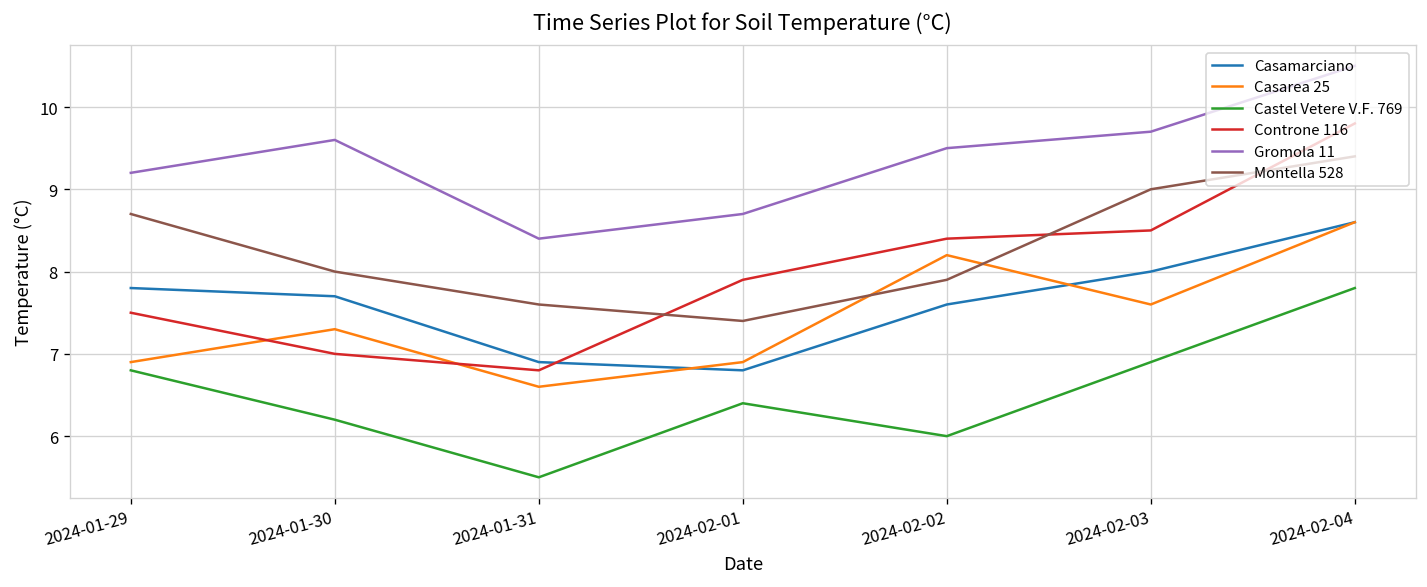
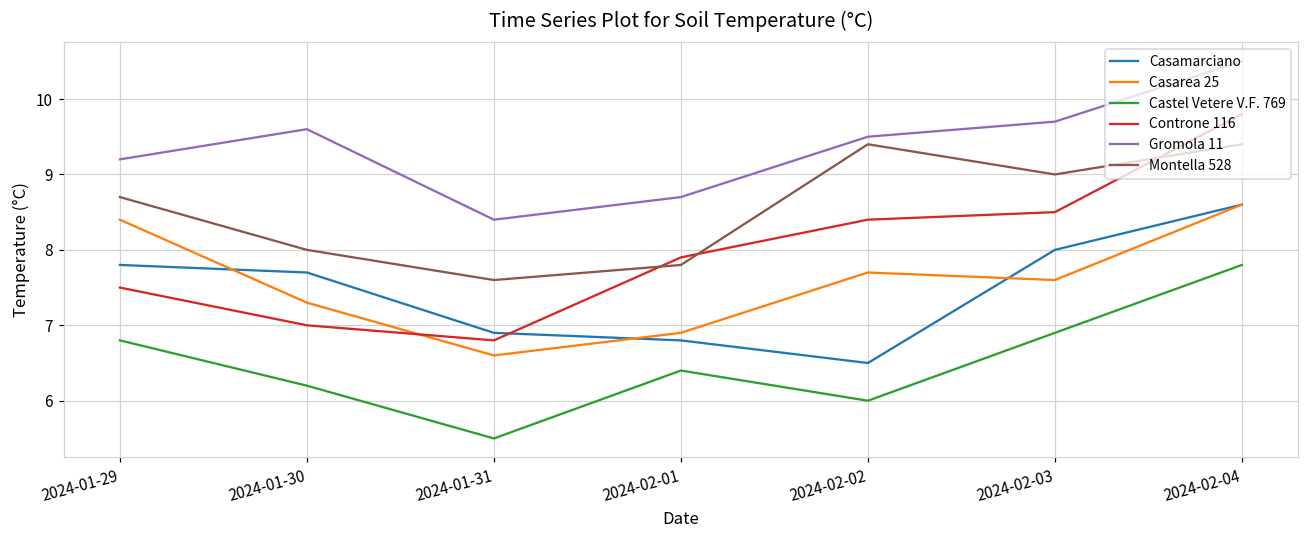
  {
    "Casamarciano": {
      "2024-01-29": 7.8,
      "2024-01-30": 7.7,
      "2024-01-31": 6.9,
      "2024-02-01": 6.8,
-     "2024-02-02": 7.6,
+     "2024-02-02": 6.5,
      "2024-02-03": 8.0
    },
    "Casarea 25": {
-     "2024-01-29": 6.9,
+     "2024-01-29": 8.4,
      "2024-01-30": 7.3,
      "2024-01-31": 6.6,
      "2024-02-01": 6.9,
-     "2024-02-02": 8.2,
+     "2024-02-02": 7.7,
      "2024-02-03": 7.6
    },
    "Castel Vetere V.F. 769": {
      "2024-01-29": 6.8,
      "2024-01-30": 6.2,
      "2024-01-31": 5.5,
      "2024-02-01": 6.4,
      "2024-02-02": 6.0,
      "2024-02-03": 6.9,
      "2024-02-04": 7.8
    },
    "Controne 116": {
      "2024-01-29": 7.5,
      "2024-01-30": 7.0,
      "2024-01-31": 6.8,
      "2024-02-01": 7.9,
      "2024-02-02": 8.4,
      "2024-02-03": 8.5
    },
    "Gromola 11": {
      "2024-01-29": 9.2,
      "2024-01-30": 9.6,
      "2024-01-31": 8.4,
      "2024-02-01": 8.7,
      "2024-02-02": 9.5,
      "2024-02-03": 9.7
    },
    "Montella 528": {
      "2024-01-29": 8.7,
      "2024-01-30": 8.0,
      "2024-01-31": 7.6,
-     "2024-02-01": 7.4,
-     "2024-02-02": 7.9,
+     "2024-02-01": 7.8,
+     "2024-02-02": 9.4,
      "2024-02-03": 9.0
    }
  }
